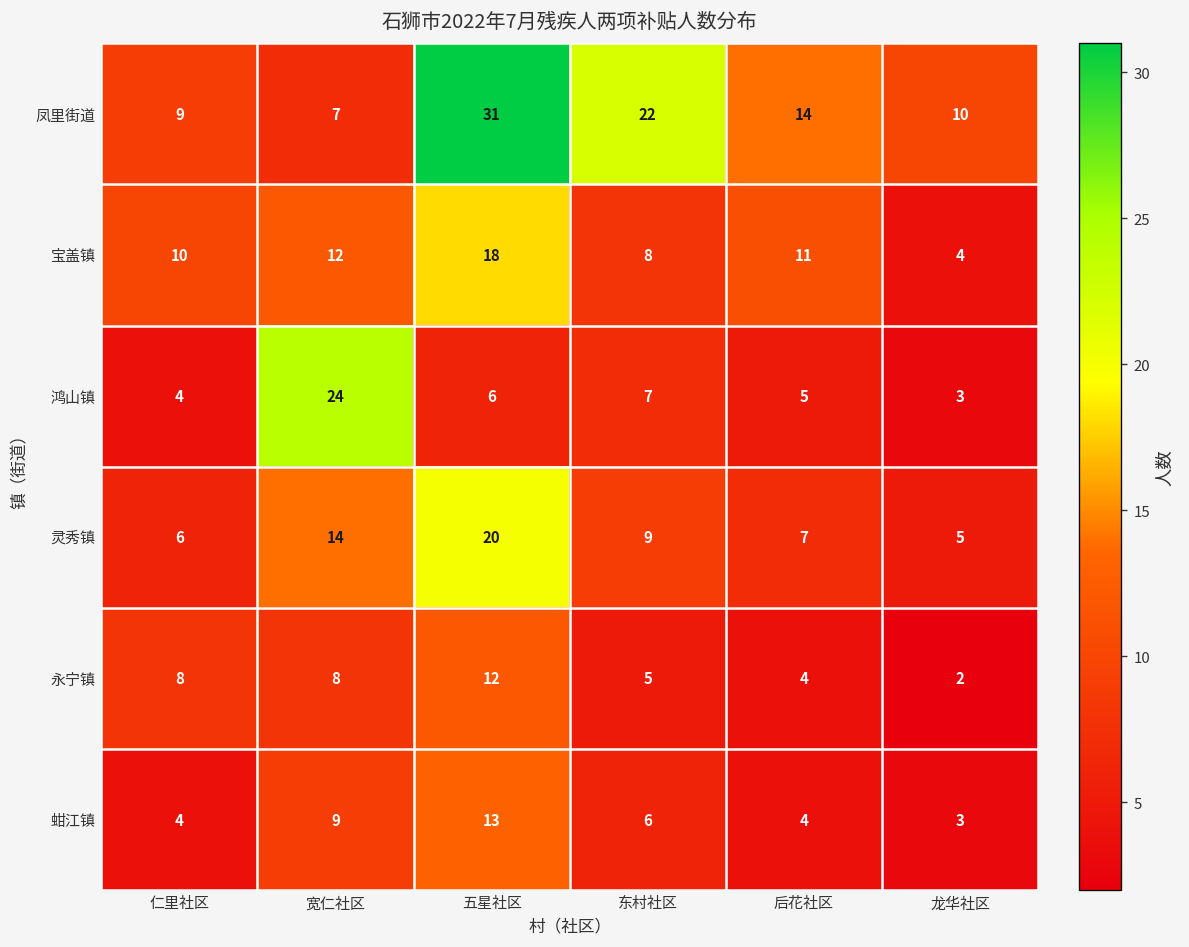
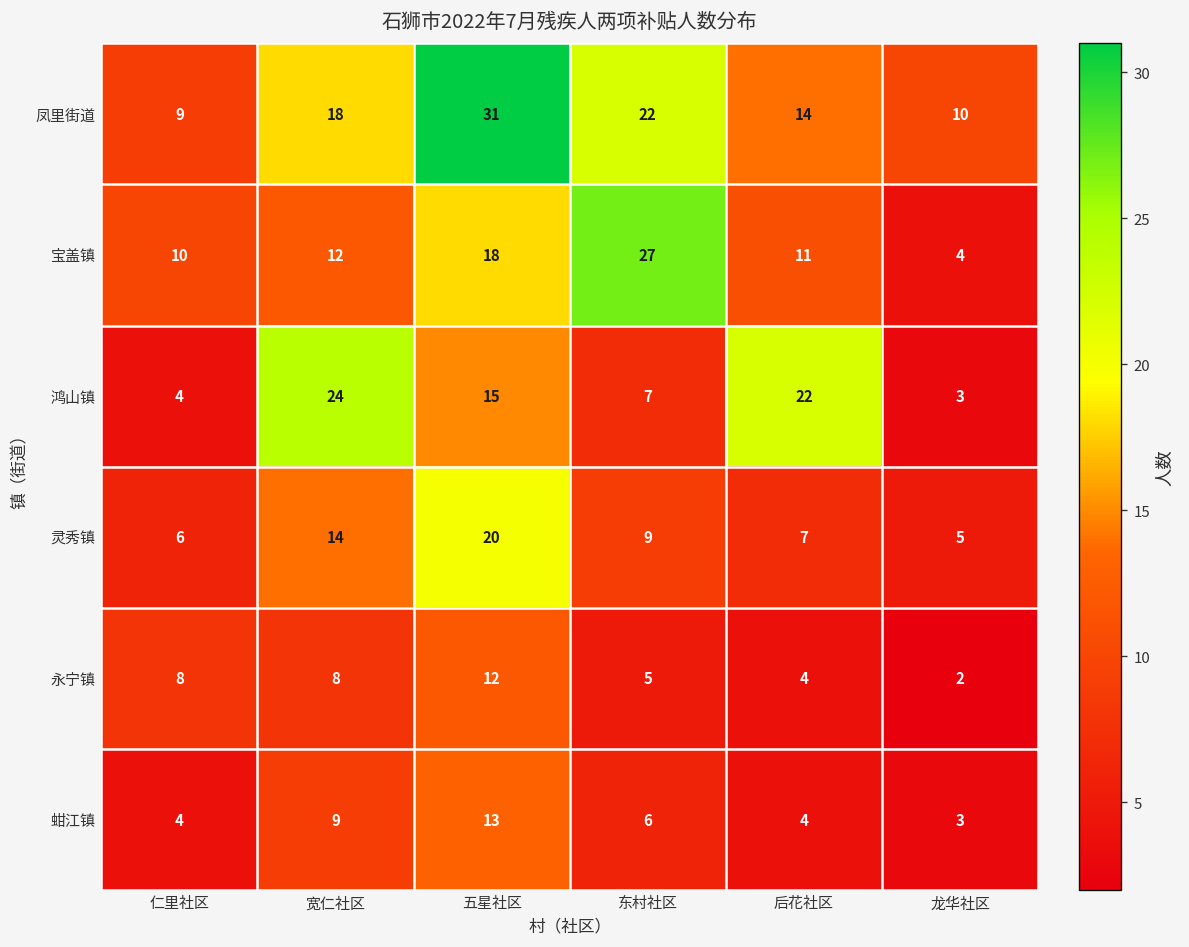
  {
    "凤里街道": {
      "仁里社区": 9,
-     "宽仁社区": 7,
+     "宽仁社区": 18,
      "五星社区": 31,
      "东村社区": 22,
      "后花社区": 14,
      "龙华社区": 10
    },
    "宝盖镇": {
      "仁里社区": 10,
      "宽仁社区": 12,
      "五星社区": 18,
-     "东村社区": 8,
+     "东村社区": 27,
      "后花社区": 11,
      "龙华社区": 4
    },
    "鸿山镇": {
      "仁里社区": 4,
      "宽仁社区": 24,
-     "五星社区": 6,
+     "五星社区": 15,
      "东村社区": 7,
-     "后花社区": 5,
+     "后花社区": 22,
      "龙华社区": 3
    },
    "灵秀镇": {
      "仁里社区": 6,
      "宽仁社区": 14,
      "五星社区": 20,
      "东村社区": 9,
      "后花社区": 7,
      "龙华社区": 5
    },
    "永宁镇": {
      "仁里社区": 8,
      "宽仁社区": 8,
      "五星社区": 12,
      "东村社区": 5,
      "后花社区": 4,
      "龙华社区": 2
    },
    "蚶江镇": {
      "仁里社区": 4,
      "宽仁社区": 9,
      "五星社区": 13,
      "东村社区": 6,
      "后花社区": 4,
      "龙华社区": 3
    }
  }
